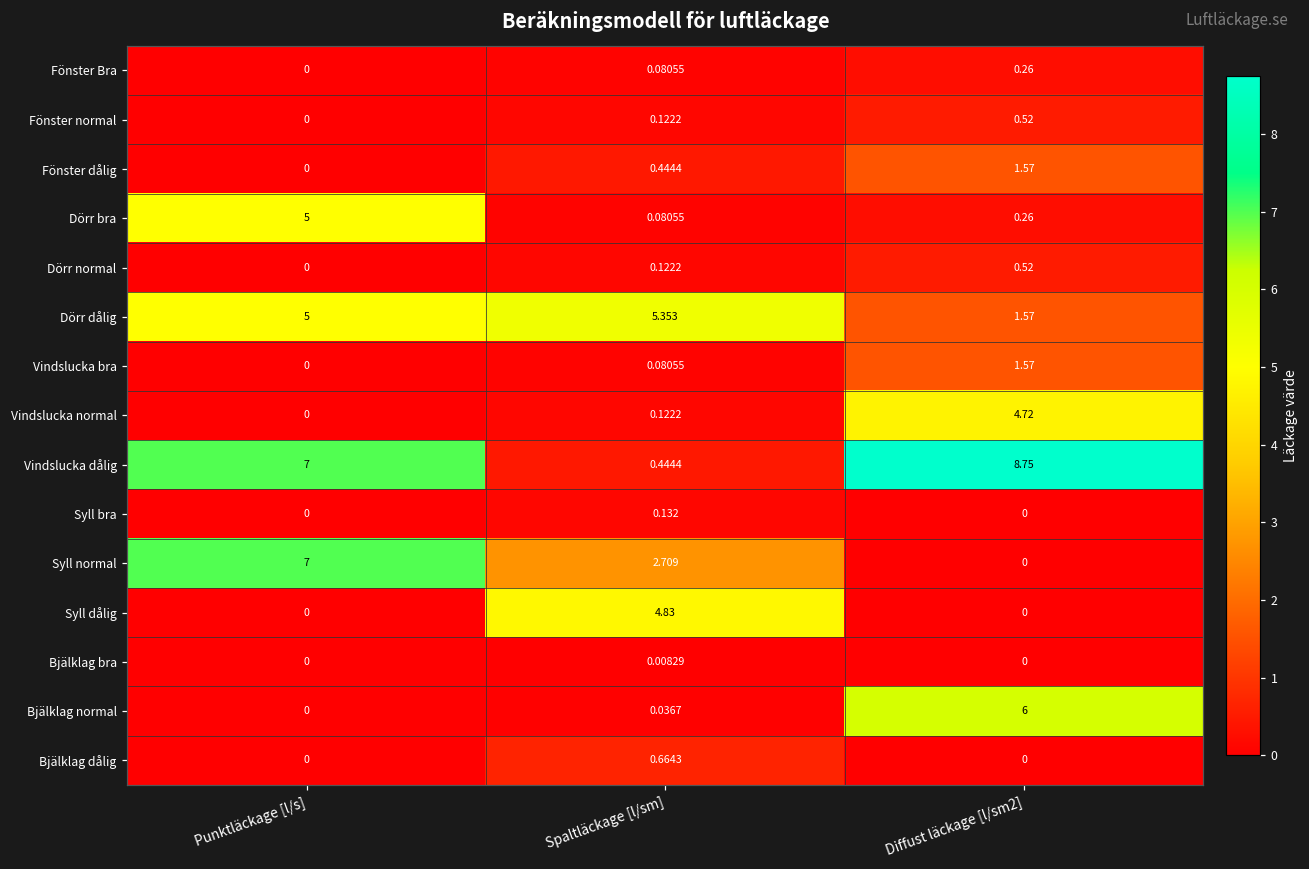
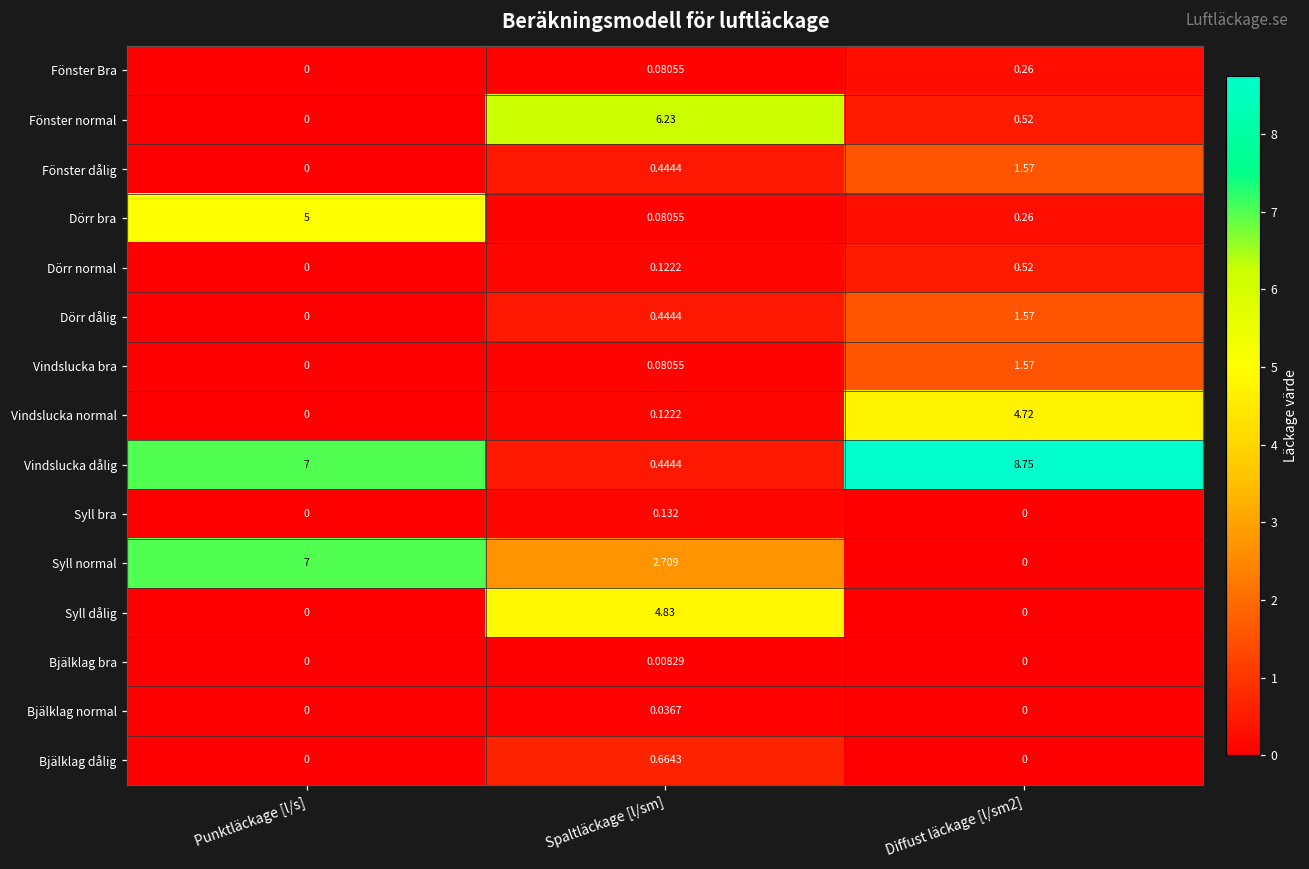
  {
    "Fönster Bra": {
      "Punktläckage [l/s]": 0,
      "Spaltläckage [l/sm]": 0.08055,
      "Diffust läckage [l/sm2]": 0.26
    },
    "Fönster normal": {
      "Punktläckage [l/s]": 0,
-     "Spaltläckage [l/sm]": 0.1222,
+     "Spaltläckage [l/sm]": 6.23,
      "Diffust läckage [l/sm2]": 0.52
    },
    "Fönster dålig": {
      "Punktläckage [l/s]": 0,
      "Spaltläckage [l/sm]": 0.4444,
      "Diffust läckage [l/sm2]": 1.57
    },
    "Dörr bra": {
      "Punktläckage [l/s]": 5,
      "Spaltläckage [l/sm]": 0.08055,
      "Diffust läckage [l/sm2]": 0.26
    },
    "Dörr normal": {
      "Punktläckage [l/s]": 0,
      "Spaltläckage [l/sm]": 0.1222,
      "Diffust läckage [l/sm2]": 0.52
    },
    "Dörr dålig": {
-     "Punktläckage [l/s]": 5,
-     "Spaltläckage [l/sm]": 5.353,
+     "Punktläckage [l/s]": 0,
+     "Spaltläckage [l/sm]": 0.4444,
      "Diffust läckage [l/sm2]": 1.57
    },
    "Vindslucka bra": {
      "Punktläckage [l/s]": 0,
      "Spaltläckage [l/sm]": 0.08055,
      "Diffust läckage [l/sm2]": 1.57
    },
    "Vindslucka normal": {
      "Punktläckage [l/s]": 0,
      "Spaltläckage [l/sm]": 0.1222,
      "Diffust läckage [l/sm2]": 4.72
    },
    "Vindslucka dålig": {
      "Punktläckage [l/s]": 7,
      "Spaltläckage [l/sm]": 0.4444,
      "Diffust läckage [l/sm2]": 8.75
    },
    "Syll bra": {
      "Punktläckage [l/s]": 0,
      "Spaltläckage [l/sm]": 0.132,
      "Diffust läckage [l/sm2]": 0
    },
    "Syll normal": {
      "Punktläckage [l/s]": 7,
      "Spaltläckage [l/sm]": 2.709,
      "Diffust läckage [l/sm2]": 0
    },
    "Syll dålig": {
      "Punktläckage [l/s]": 0,
      "Spaltläckage [l/sm]": 4.83,
      "Diffust läckage [l/sm2]": 0
    },
    "Bjälklag bra": {
      "Punktläckage [l/s]": 0,
      "Spaltläckage [l/sm]": 0.00829,
      "Diffust läckage [l/sm2]": 0
    },
    "Bjälklag normal": {
      "Punktläckage [l/s]": 0,
      "Spaltläckage [l/sm]": 0.0367,
-     "Diffust läckage [l/sm2]": 6
+     "Diffust läckage [l/sm2]": 0
    },
    "Bjälklag dålig": {
      "Punktläckage [l/s]": 0,
      "Spaltläckage [l/sm]": 0.6643,
      "Diffust läckage [l/sm2]": 0
    }
  }
